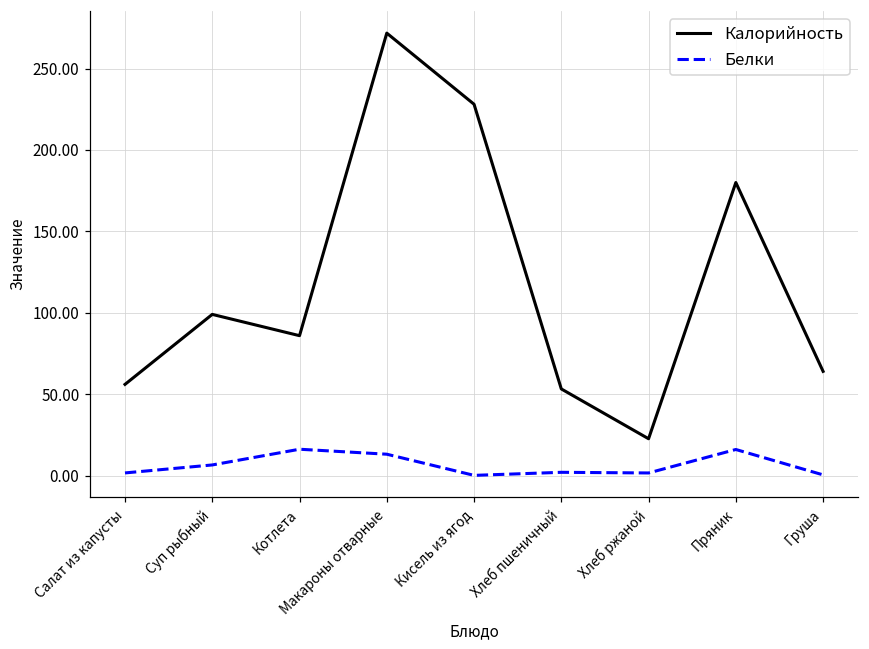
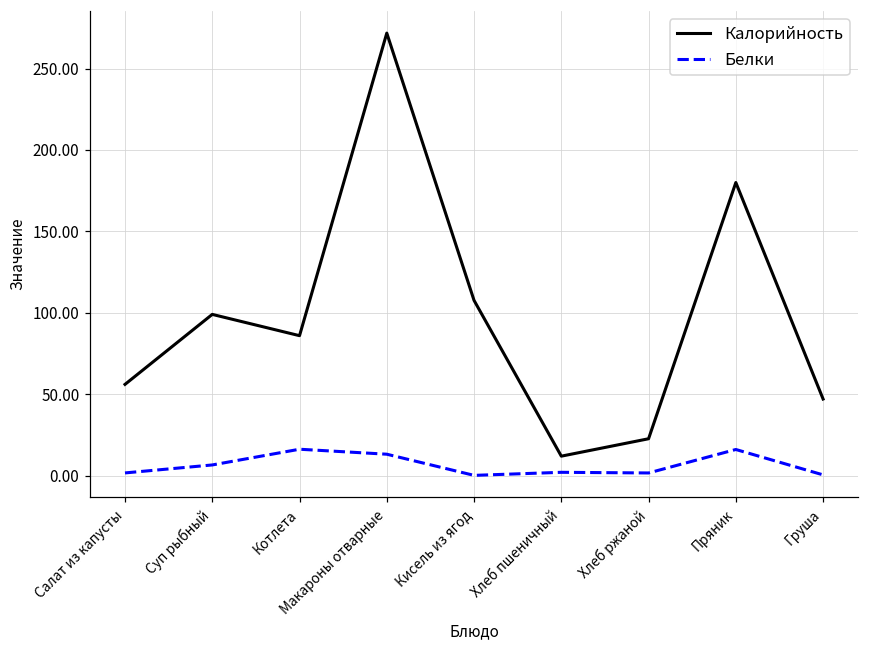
  {
    "Калорийность": {
      "Салат из капусты": 56,
      "Суп рыбный": 99,
      "Котлета": 86,
      "Макароны отварные": 272,
-     "Кисель из ягод": 228,
-     "Хлеб пшеничный": 53,
+     "Кисель из ягод": 108,
+     "Хлеб пшеничный": 12,
      "Хлеб ржаной": 23,
      "Пряник": 180,
-     "Груша": 64
+     "Груша": 47
    },
    "Белки": {
      "Салат из капусты": 2,
      "Суп рыбный": 7,
      "Котлета": 16,
      "Макароны отварные": 13,
      "Кисель из ягод": 0,
      "Хлеб пшеничный": 2,
      "Хлеб ржаной": 2,
      "Пряник": 16,
      "Груша": 0
    }
  }
